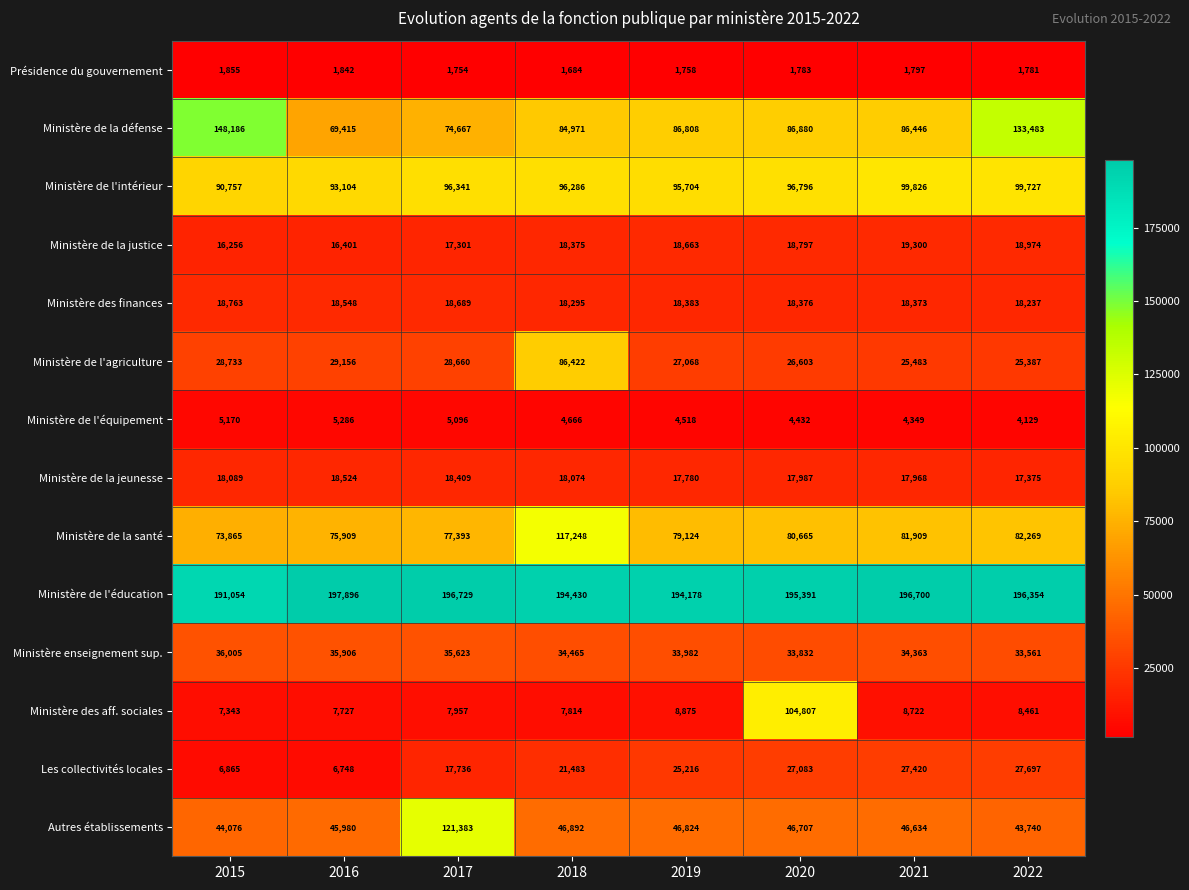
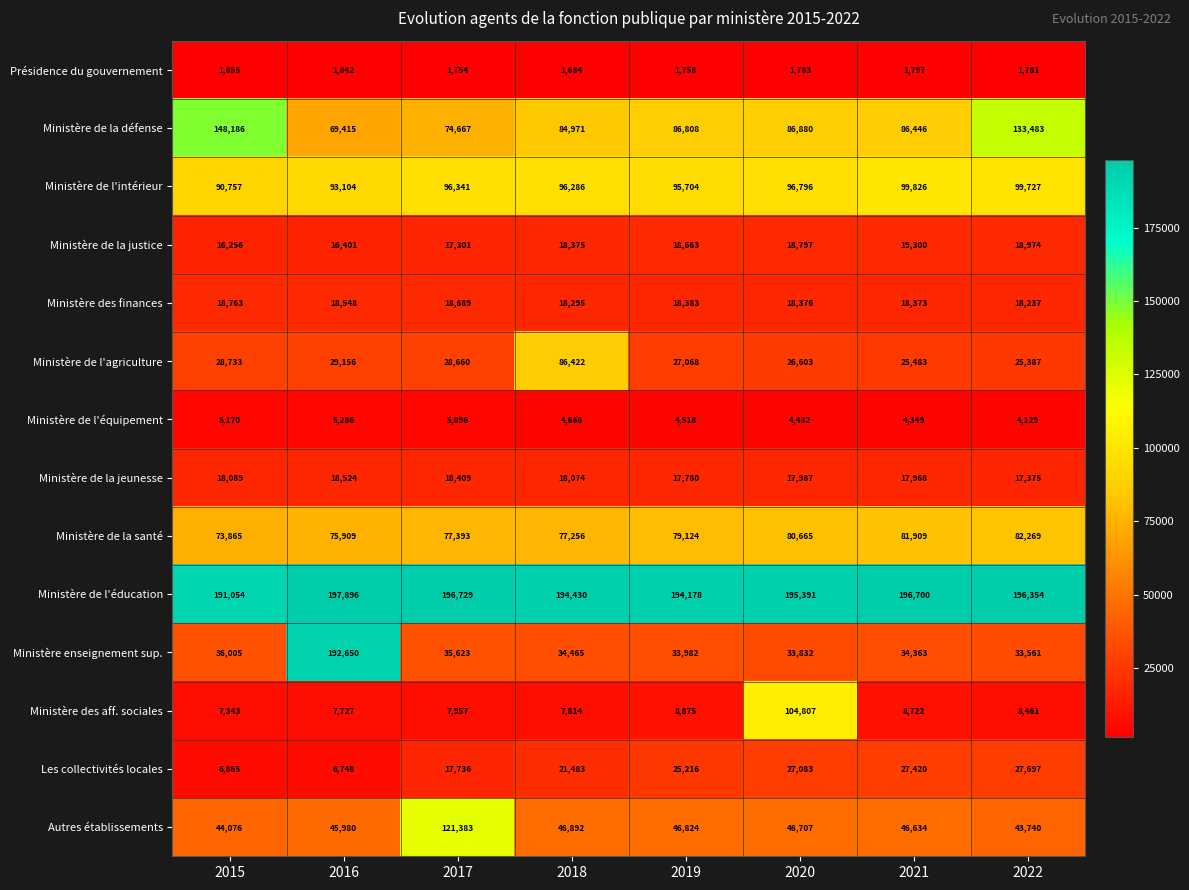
  {
    "Présidence du gouvernement": {
      "2015": "1,855",
      "2016": "1,842",
      "2017": "1,754",
      "2018": "1,684",
      "2019": "1,758",
      "2020": "1,783",
      "2021": "1,797",
      "2022": "1,781"
    },
    "Ministère de la défense": {
      "2015": "148,186",
      "2016": "69,415",
      "2017": "74,667",
      "2018": "84,971",
      "2019": "86,808",
      "2020": "86,880",
      "2021": "86,446",
      "2022": "133,483"
    },
    "Ministère de l'intérieur": {
      "2015": "90,757",
      "2016": "93,104",
      "2017": "96,341",
      "2018": "96,286",
      "2019": "95,704",
      "2020": "96,796",
      "2021": "99,826",
      "2022": "99,727"
    },
    "Ministère de la justice": {
      "2015": "16,256",
      "2016": "16,401",
      "2017": "17,301",
      "2018": "18,375",
      "2019": "18,663",
      "2020": "18,797",
      "2021": "19,300",
      "2022": "18,974"
    },
    "Ministère des finances": {
      "2015": "18,763",
      "2016": "18,548",
      "2017": "18,689",
      "2018": "18,295",
      "2019": "18,383",
      "2020": "18,376",
      "2021": "18,373",
      "2022": "18,237"
    },
    "Ministère de l'agriculture": {
      "2015": "28,733",
      "2016": "29,156",
      "2017": "28,660",
      "2018": "86,422",
      "2019": "27,068",
      "2020": "26,603",
      "2021": "25,483",
      "2022": "25,387"
    },
    "Ministère de l'équipement": {
      "2015": "5,170",
      "2016": "5,286",
      "2017": "5,096",
      "2018": "4,666",
      "2019": "4,518",
      "2020": "4,432",
      "2021": "4,349",
      "2022": "4,129"
    },
    "Ministère de la jeunesse": {
      "2015": "18,089",
      "2016": "18,524",
      "2017": "18,409",
      "2018": "18,074",
      "2019": "17,780",
      "2020": "17,987",
      "2021": "17,968",
      "2022": "17,375"
    },
    "Ministère de la santé": {
      "2015": "73,865",
      "2016": "75,909",
      "2017": "77,393",
-     "2018": "117,248",
+     "2018": "77,256",
      "2019": "79,124",
      "2020": "80,665",
      "2021": "81,909",
      "2022": "82,269"
    },
    "Ministère de l'éducation": {
      "2015": "191,054",
      "2016": "197,896",
      "2017": "196,729",
      "2018": "194,430",
      "2019": "194,178",
      "2020": "195,391",
      "2021": "196,700",
      "2022": "196,354"
    },
    "Ministère enseignement sup.": {
      "2015": "36,005",
-     "2016": "35,906",
+     "2016": "192,650",
      "2017": "35,623",
      "2018": "34,465",
      "2019": "33,982",
      "2020": "33,832",
      "2021": "34,363",
      "2022": "33,561"
    },
    "Ministère des aff. sociales": {
      "2015": "7,343",
      "2016": "7,727",
      "2017": "7,957",
      "2018": "7,814",
      "2019": "8,875",
      "2020": "104,807",
      "2021": "8,722",
      "2022": "8,461"
    },
    "Les collectivités locales": {
      "2015": "6,865",
      "2016": "6,748",
      "2017": "17,736",
      "2018": "21,483",
      "2019": "25,216",
      "2020": "27,083",
      "2021": "27,420",
      "2022": "27,697"
    },
    "Autres établissements": {
      "2015": "44,076",
      "2016": "45,980",
      "2017": "121,383",
      "2018": "46,892",
      "2019": "46,824",
      "2020": "46,707",
      "2021": "46,634",
      "2022": "43,740"
    }
  }
